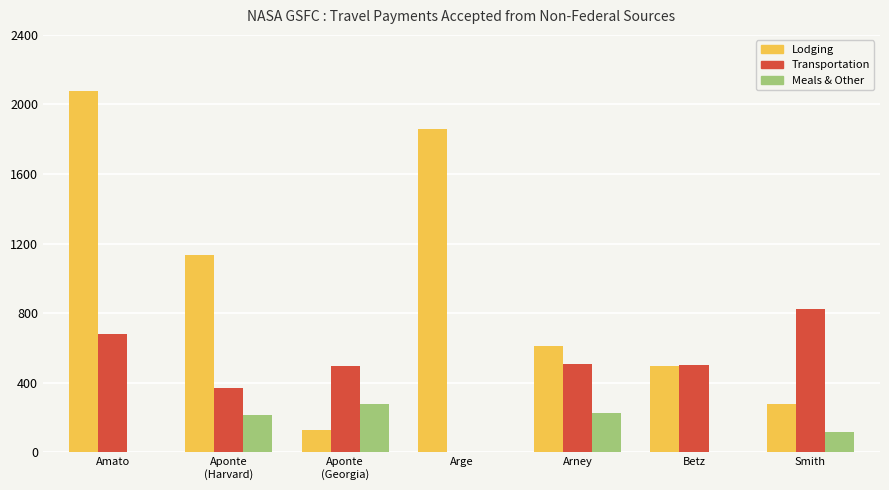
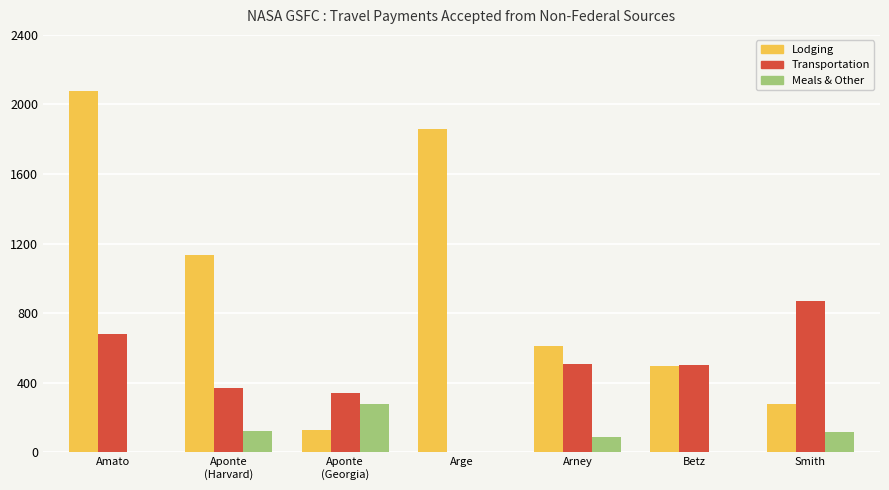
  {
    "Lodging": {
      "Amato": 2080,
      "Aponte (Harvard)": 1140,
      "Aponte (Georgia)": 130,
      "Arge": 1860,
      "Arney": 610,
      "Betz": 500,
      "Smith": 280
    },
    "Transportation": {
      "Amato": 680,
      "Aponte (Harvard)": 370,
-     "Aponte (Georgia)": 500,
+     "Aponte (Georgia)": 340,
      "Arge": 0,
      "Arney": 510,
      "Betz": 500,
-     "Smith": 830
+     "Smith": 870
    },
    "Meals & Other": {
      "Amato": 0,
-     "Aponte (Harvard)": 210,
+     "Aponte (Harvard)": 120,
      "Aponte (Georgia)": 280,
      "Arge": 0,
-     "Arney": 230,
+     "Arney": 90,
      "Betz": 0,
      "Smith": 120
    }
  }
